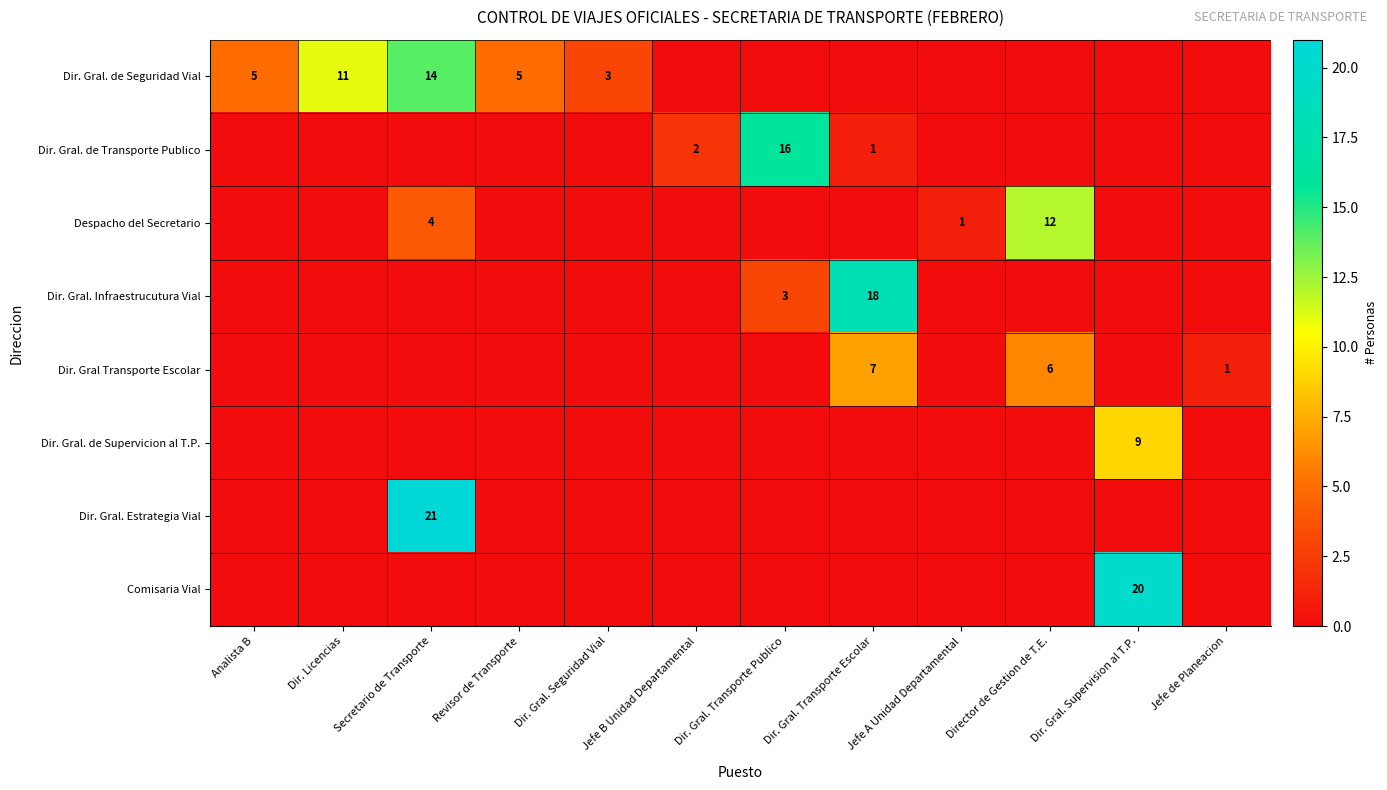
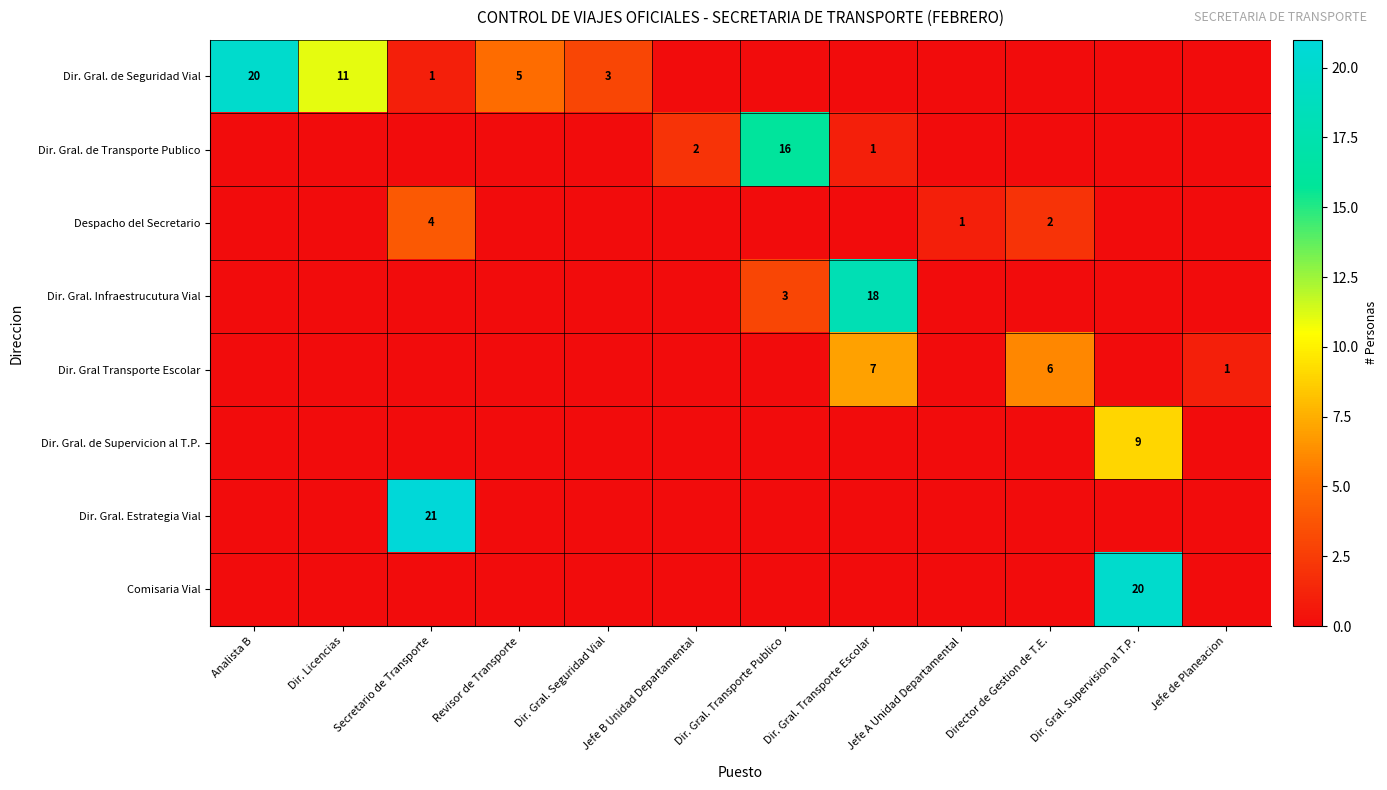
  {
    "Dir. Gral. de Seguridad Vial": {
-     "Analista B": 5,
+     "Analista B": 20,
      "Dir. Licencias": 11,
-     "Secretario de Transporte": 14,
+     "Secretario de Transporte": 1,
      "Revisor de Transporte": 5,
      "Dir. Gral. Seguridad Vial": 3
    },
    "Dir. Gral. de Transporte Publico": {
      "Jefe B Unidad Departamental": 2,
      "Dir. Gral. Transporte Publico": 16,
      "Dir. Gral. Transporte Escolar": 1
    },
    "Despacho del Secretario": {
      "Secretario de Transporte": 4,
      "Jefe A Unidad Departamental": 1,
-     "Director de Gestion de T.E.": 12
+     "Director de Gestion de T.E.": 2
    },
    "Dir. Gral. Infraestrucutura Vial": {
      "Dir. Gral. Transporte Publico": 3,
      "Dir. Gral. Transporte Escolar": 18
    },
    "Dir. Gral Transporte Escolar": {
      "Dir. Gral. Transporte Escolar": 7,
      "Director de Gestion de T.E.": 6,
      "Jefe de Planeacion": 1
    },
    "Dir. Gral. de Supervicion al T.P.": {
      "Dir. Gral. Supervision al T.P.": 9
    },
    "Dir. Gral. Estrategia Vial": {
      "Secretario de Transporte": 21
    },
    "Comisaria Vial": {
      "Dir. Gral. Supervision al T.P.": 20
    }
  }
